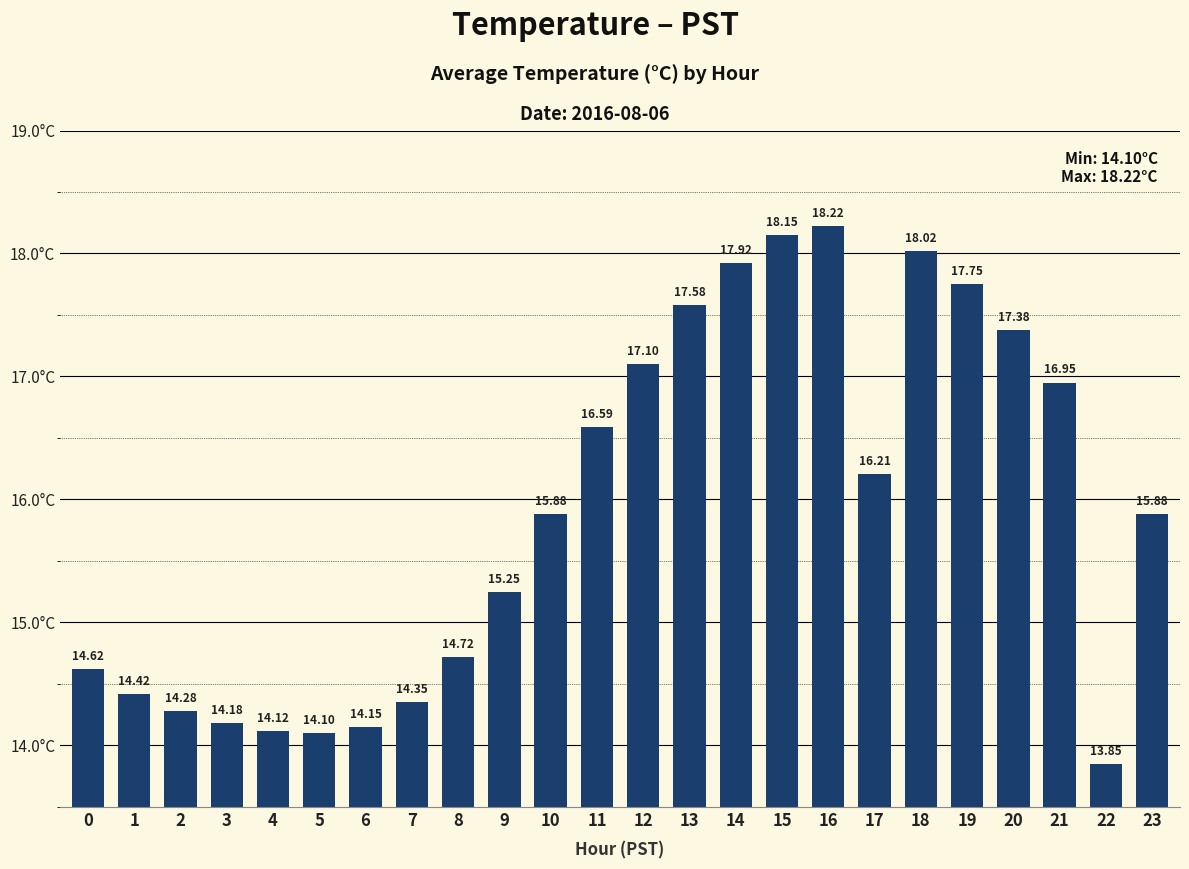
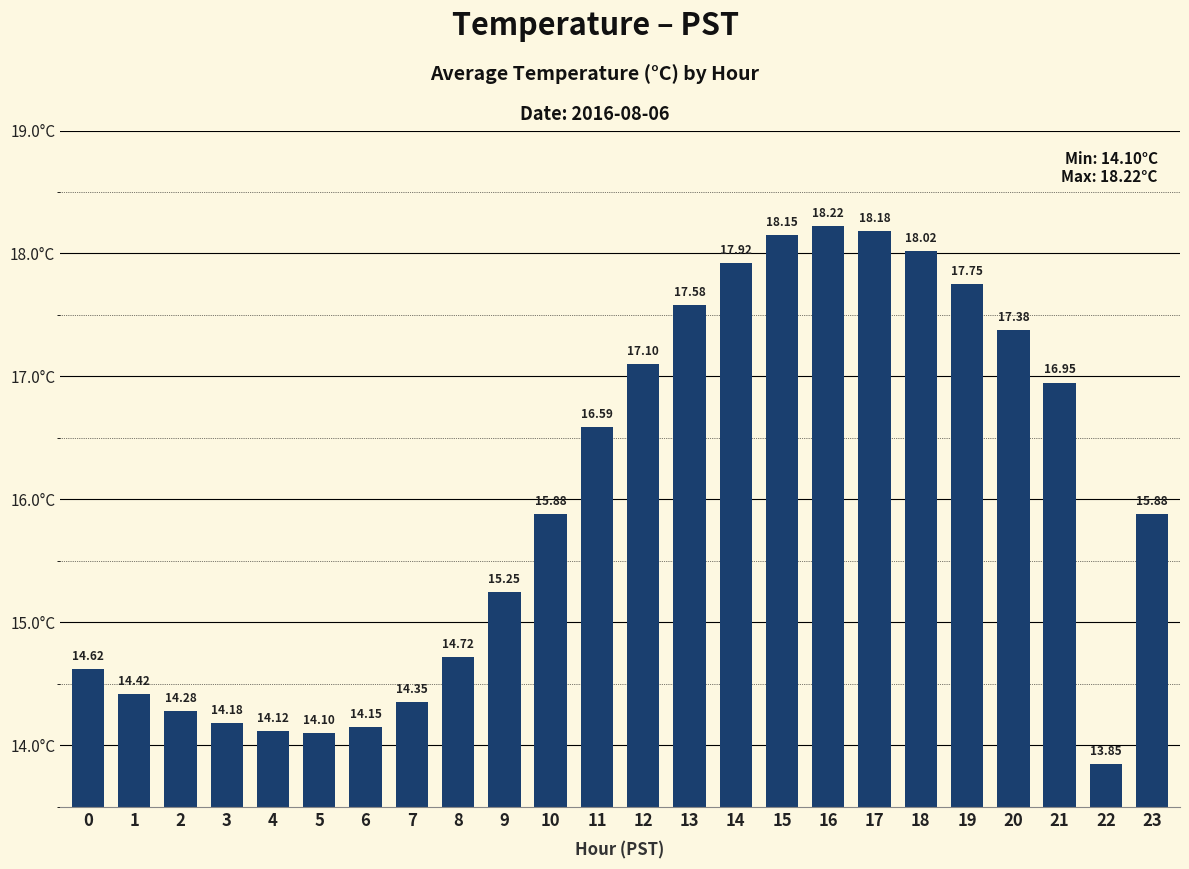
  {
    "0": 14.62,
    "1": 14.42,
    "2": 14.28,
    "3": 14.18,
    "4": 14.12,
    "5": 14.10,
    "6": 14.15,
    "7": 14.35,
    "8": 14.72,
    "9": 15.25,
    "10": 15.88,
    "11": 16.59,
    "12": 17.10,
    "13": 17.58,
    "14": 17.92,
    "15": 18.15,
    "16": 18.22,
-   "17": 16.21,
+   "17": 18.18,
    "18": 18.02,
    "19": 17.75,
    "20": 17.38,
    "21": 16.95,
    "22": 13.85,
    "23": 15.88
  }
